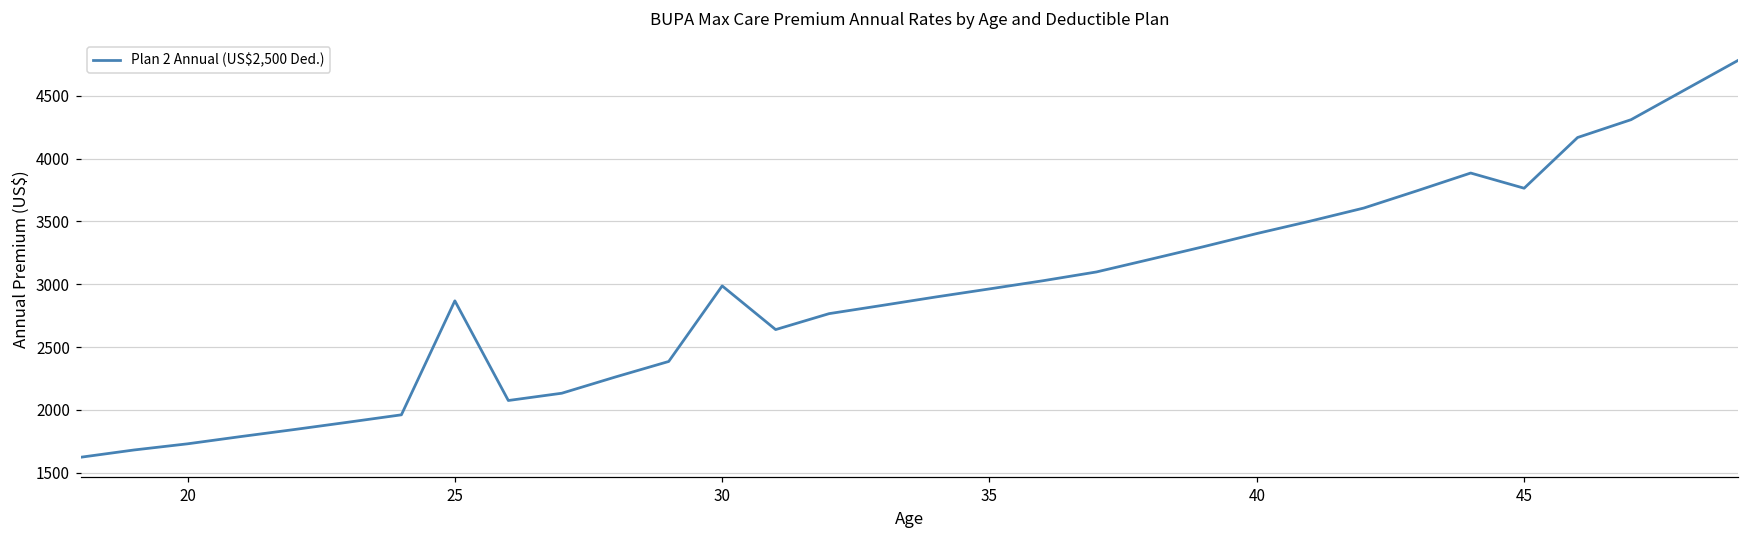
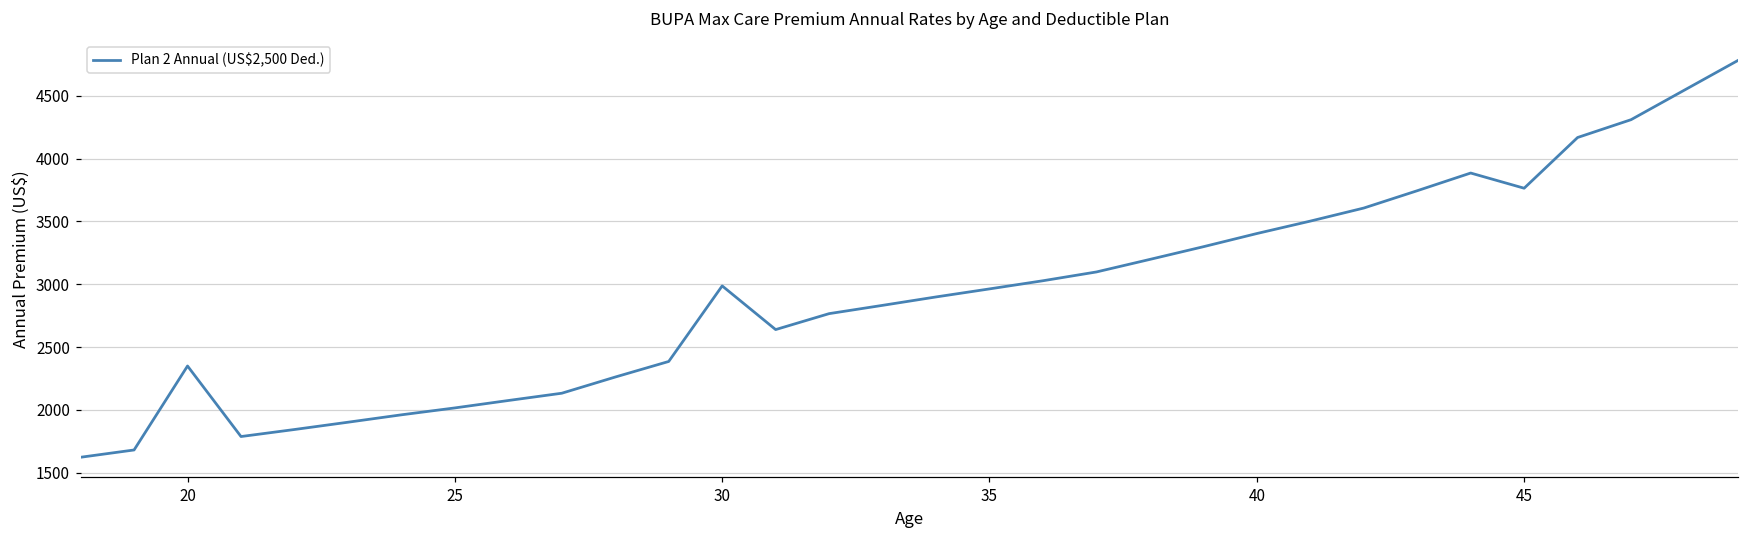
  {
-   "20": 1730,
-   "25": 2870,
+   "20": 2350,
+   "25": 2020,
    "30": 2990,
    "35": 2960,
    "40": 3400,
    "45": 3770
  }
